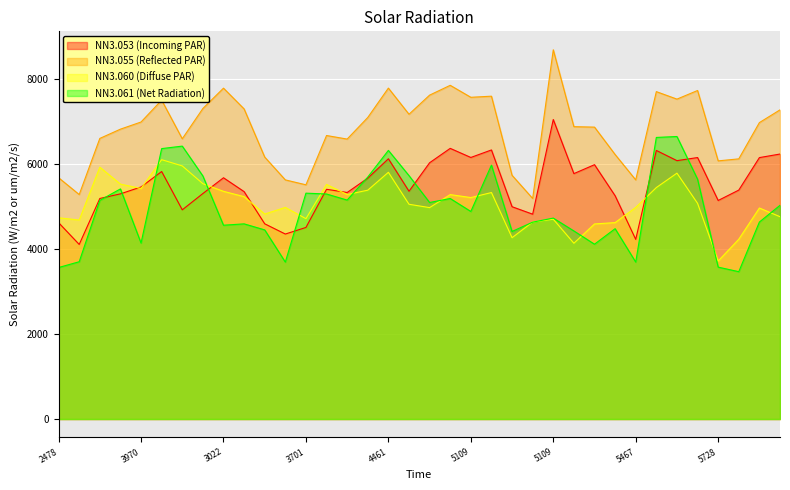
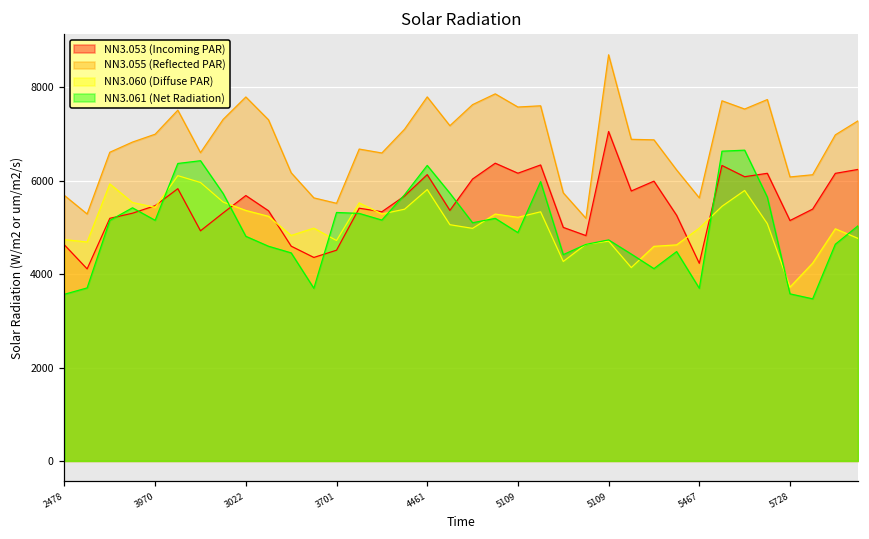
  {
    "NN3.053 (Incoming PAR)": {
      "2478": 4600,
      "3022": 5700,
      "3701": 4500,
      "4461": 6100,
      "5467": 4200,
      "5728": 5100
    },
    "NN3.061 (Net Radiation)": {
      "2478": 3600,
-     "3970": 4100,
-     "3022": 4600,
+     "3970": 5200,
+     "3022": 4800,
      "3701": 5300,
      "4461": 6300,
      "5467": 3700,
      "5728": 3600
    }
  }
